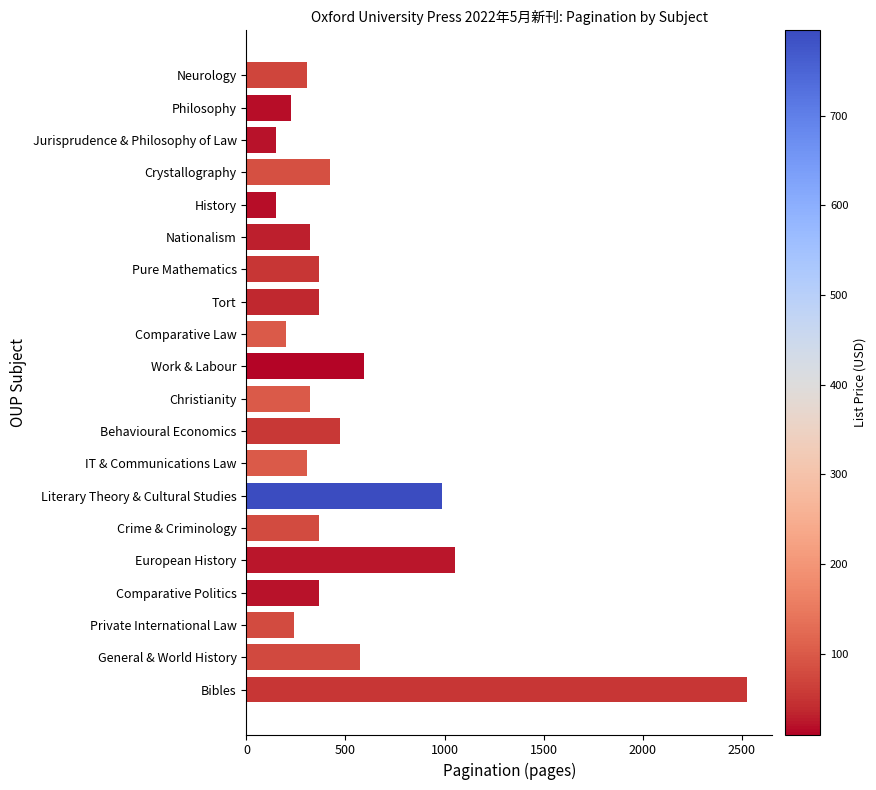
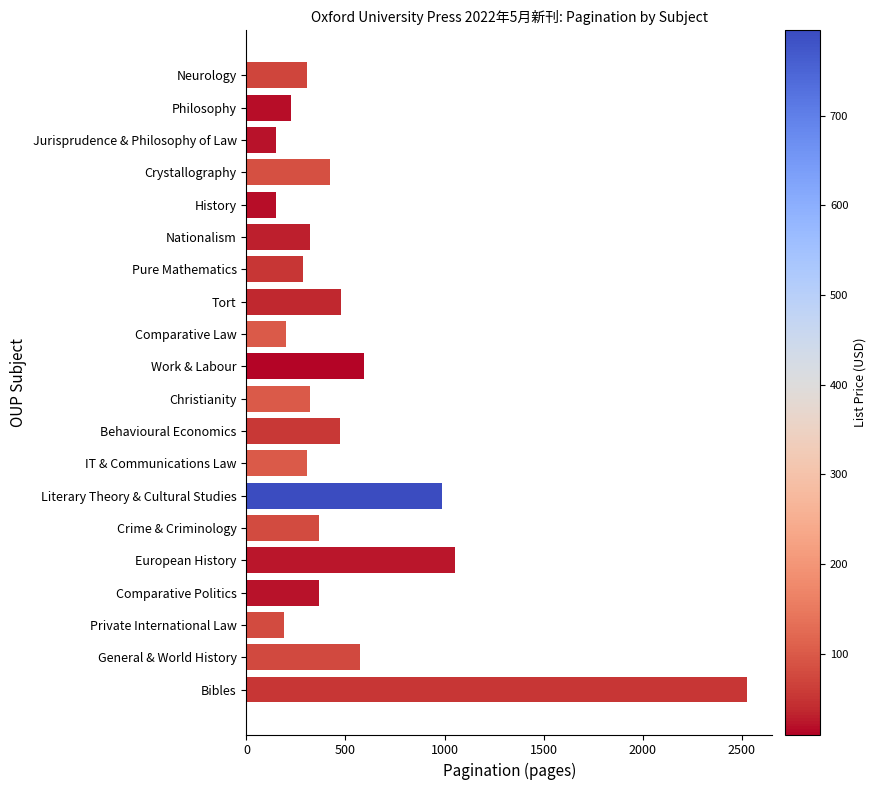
  {
    "Neurology": 300,
    "Philosophy": 220,
    "Jurisprudence & Philosophy of Law": 150,
    "Crystallography": 420,
    "History": 150,
    "Nationalism": 320,
-   "Pure Mathematics": 370,
-   "Tort": 370,
+   "Pure Mathematics": 290,
+   "Tort": 480,
    "Comparative Law": 200,
    "Work & Labour": 590,
    "Christianity": 320,
    "Behavioural Economics": 470,
    "IT & Communications Law": 300,
    "Literary Theory & Cultural Studies": 990,
    "Crime & Criminology": 370,
    "European History": 1050,
    "Comparative Politics": 370,
-   "Private International Law": 240,
+   "Private International Law": 190,
    "General & World History": 570,
    "Bibles": 2530
  }
